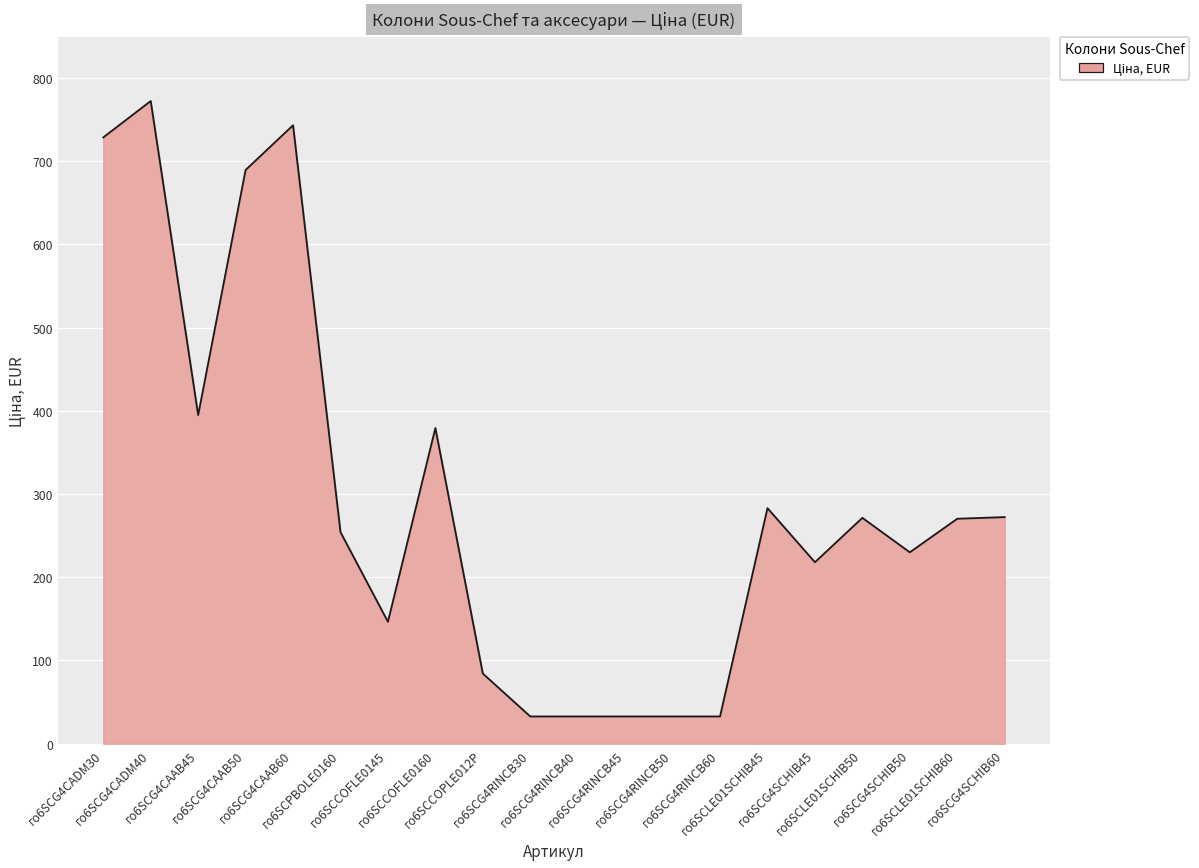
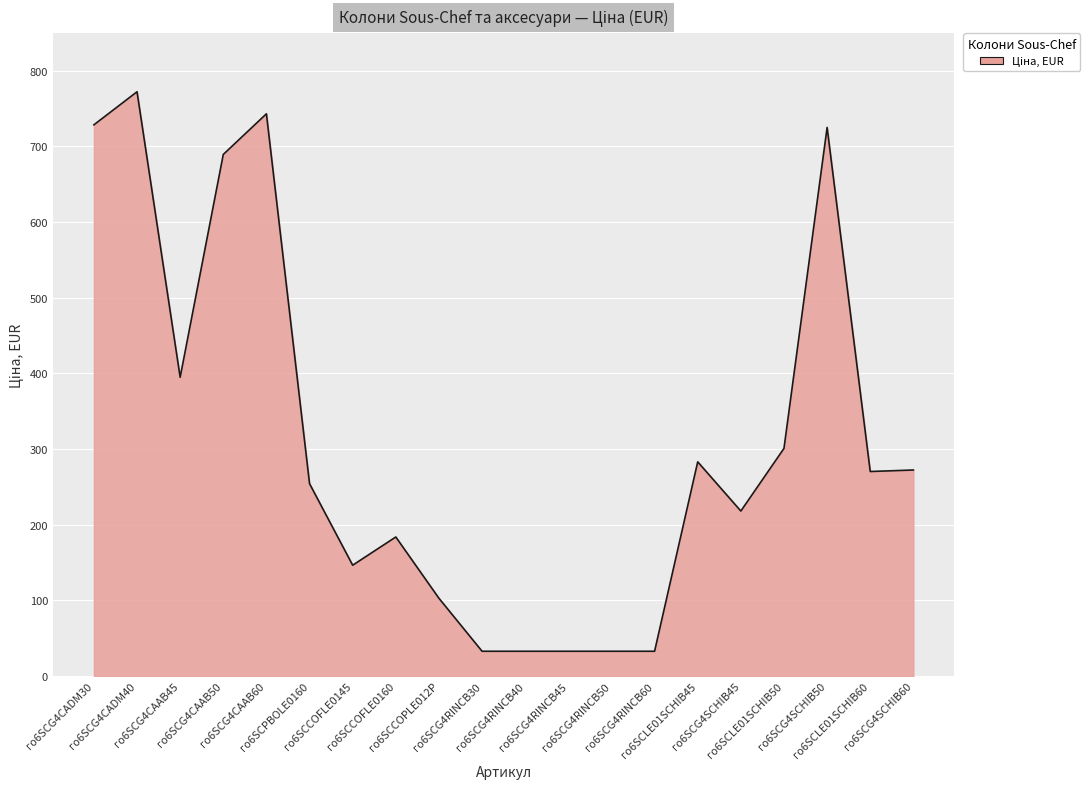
  {
    "го6SCG4CADM30": 730,
    "го6SCG4CADM40": 770,
    "го6SCG4CAAB45": 390,
    "го6SCG4CAAB50": 690,
    "го6SCG4CAAB60": 740,
    "го6SCPBOLE0160": 250,
    "го6SCCOFLE0145": 150,
-   "го6SCCOFLE0160": 380,
-   "го6SCCOPLE012P": 80,
+   "го6SCCOFLE0160": 180,
+   "го6SCCOPLE012P": 100,
    "го6SCG4RINCB30": 30,
    "го6SCG4RINCB40": 30,
    "го6SCG4RINCB45": 30,
    "го6SCG4RINCB50": 30,
    "го6SCG4RINCB60": 30,
    "го6SCLE01SCHIB45": 280,
    "го6SCG4SCHIB45": 220,
-   "го6SCLE01SCHIB50": 270,
-   "го6SCG4SCHIB50": 230,
+   "го6SCLE01SCHIB50": 300,
+   "го6SCG4SCHIB50": 720,
    "го6SCLE01SCHIB60": 270,
    "го6SCG4SCHIB60": 270
  }
